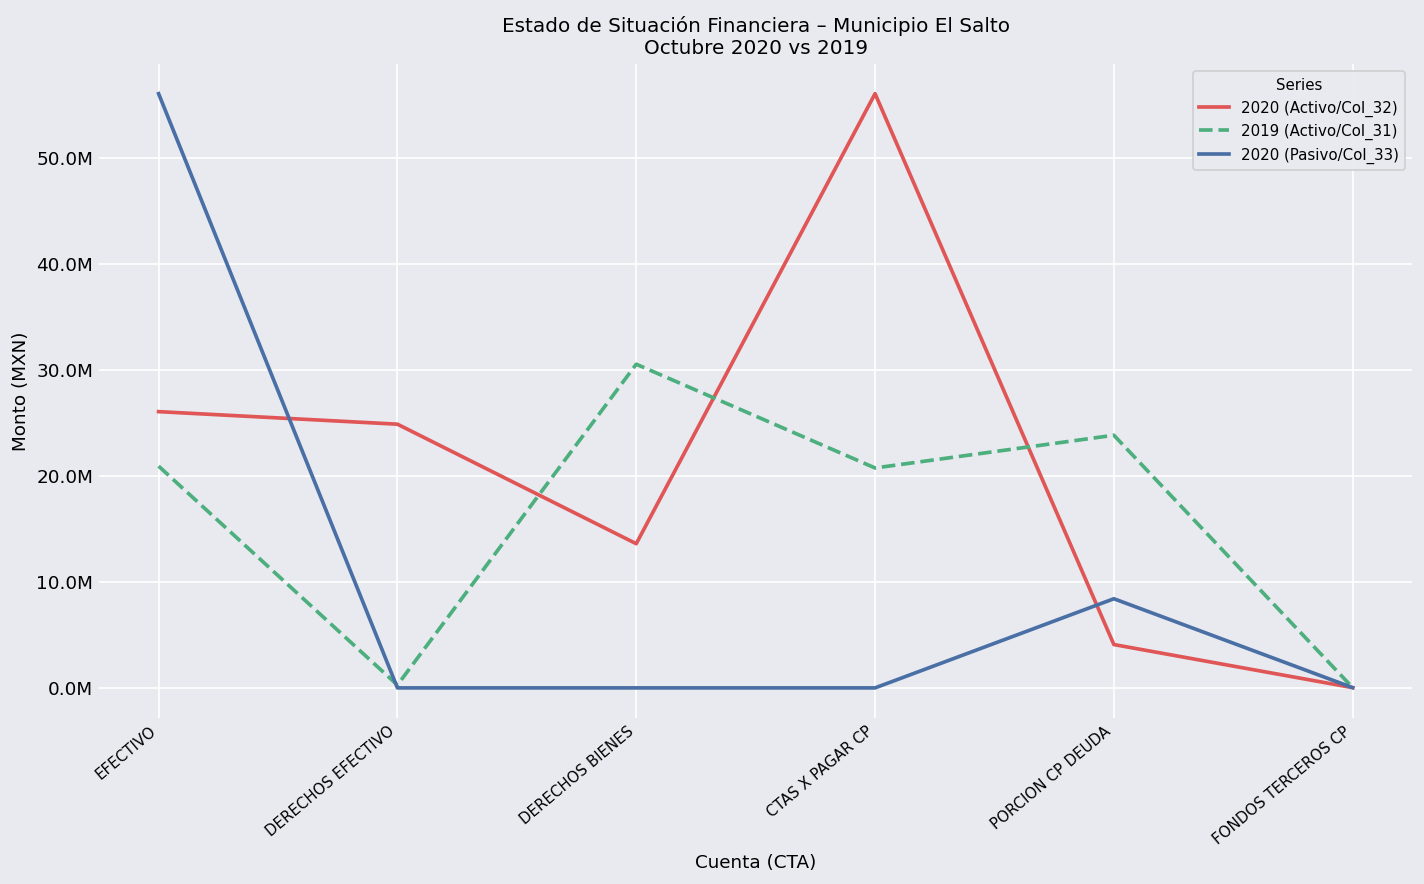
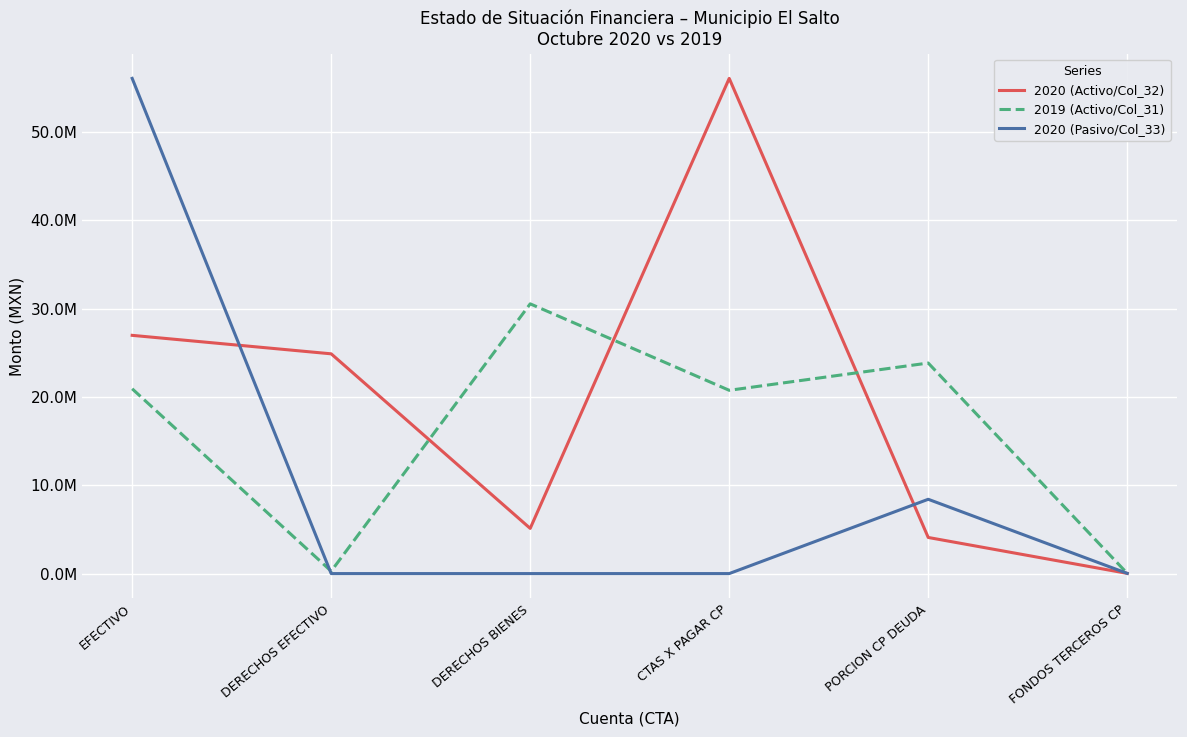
  {
    "2020 (Activo/Col_32)": {
-     "EFECTIVO": 26000000,
+     "EFECTIVO": 27000000,
      "DERECHOS EFECTIVO": 25000000,
-     "DERECHOS BIENES": 14000000,
+     "DERECHOS BIENES": 5000000,
      "CTAS X PAGAR CP": 56000000,
      "PORCION CP DEUDA": 4000000
    },
    "2019 (Activo/Col_31)": {
      "EFECTIVO": 21000000,
      "DERECHOS BIENES": 31000000,
      "CTAS X PAGAR CP": 21000000,
      "PORCION CP DEUDA": 24000000
    },
    "2020 (Pasivo/Col_33)": {
      "EFECTIVO": 56000000,
      "DERECHOS BIENES": 0,
      "CTAS X PAGAR CP": 0,
      "PORCION CP DEUDA": 8000000
    }
  }
